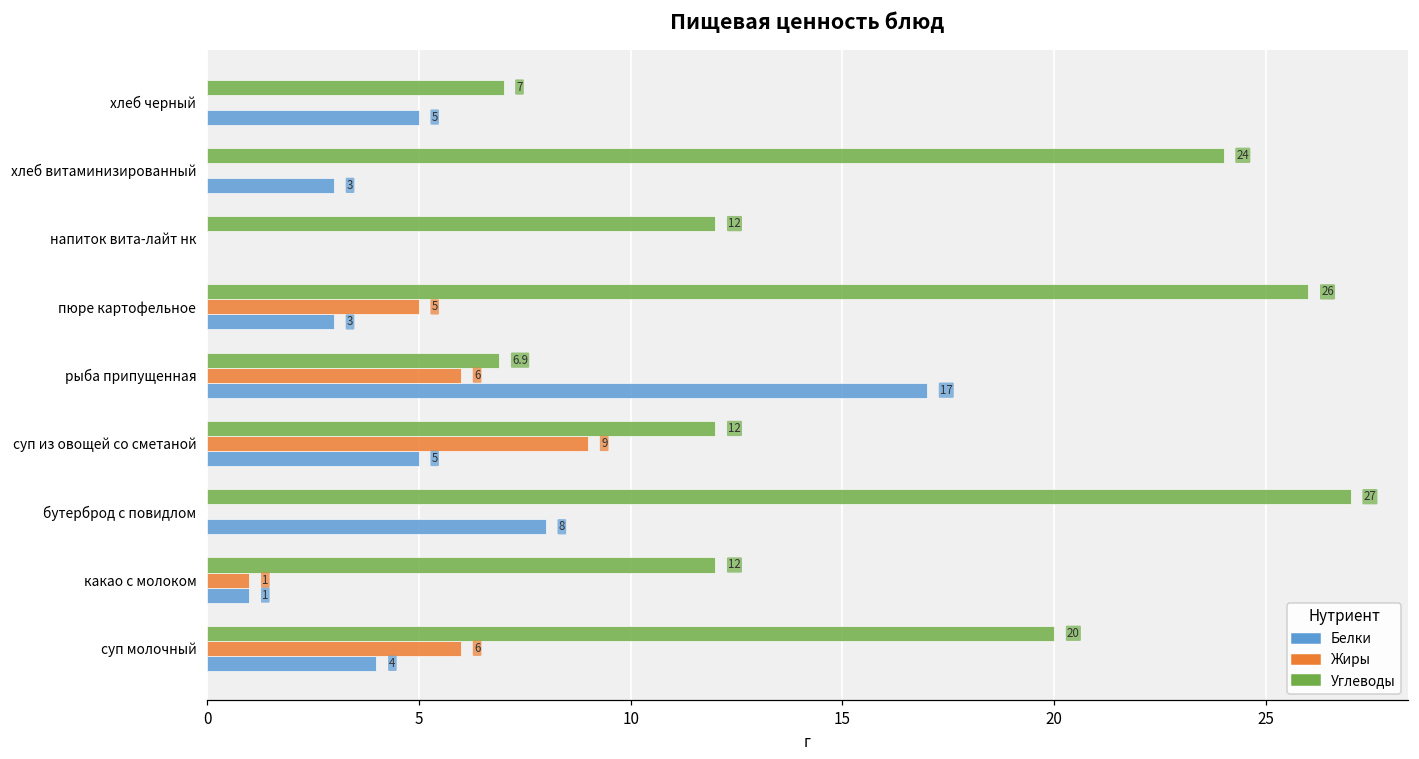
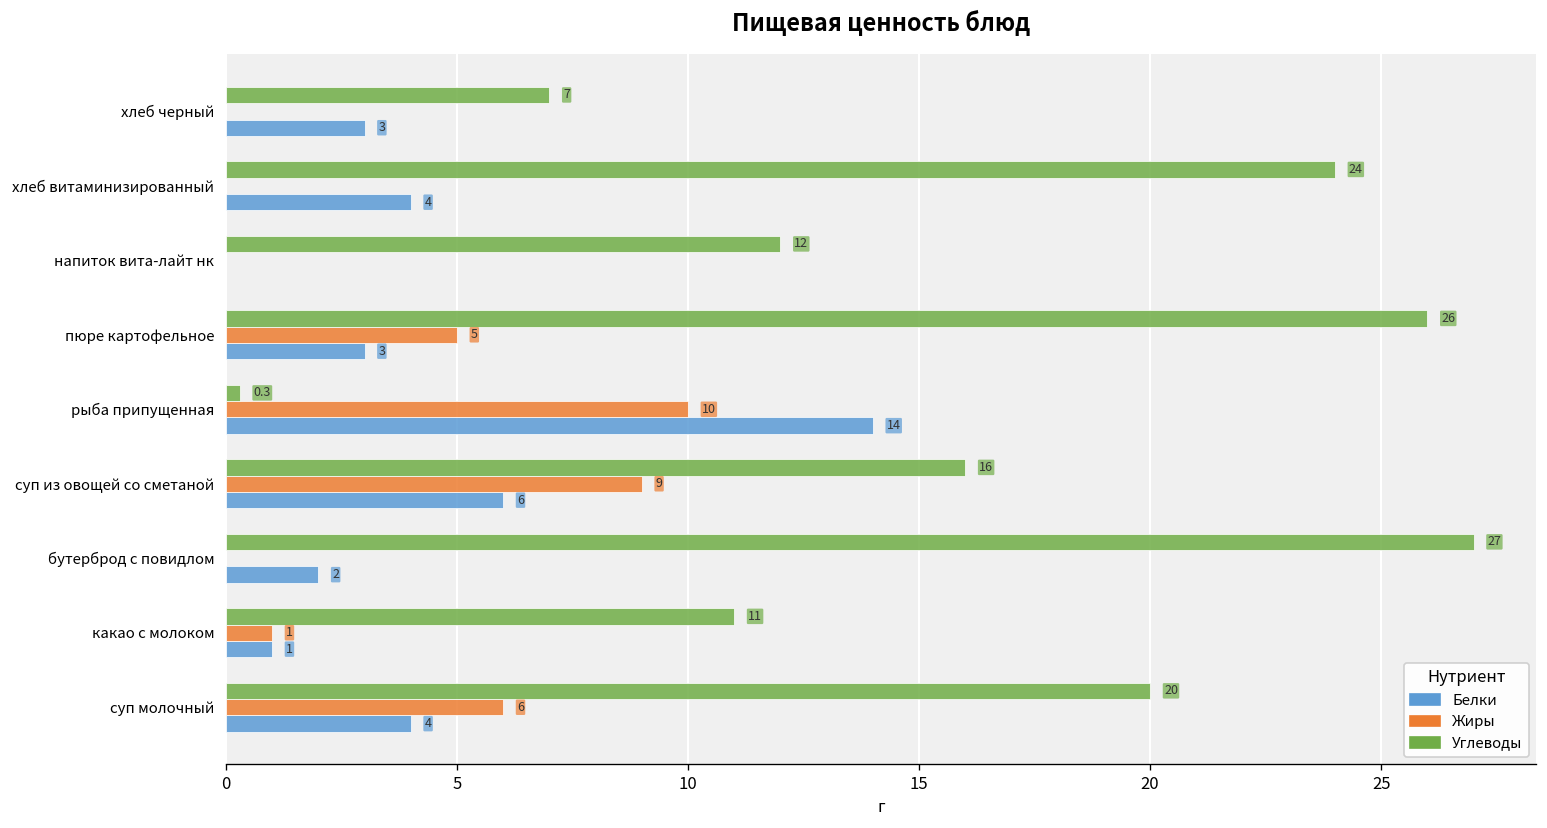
  {
    "Белки": {
-     "хлеб черный": 5,
-     "хлеб витаминизированный": 3,
-     "рыба припущенная": 17,
-     "суп из овощей со сметаной": 5,
-     "бутерброд с повидлом": 8
+     "хлеб черный": 3,
+     "хлеб витаминизированный": 4,
+     "рыба припущенная": 14,
+     "суп из овощей со сметаной": 6,
+     "бутерброд с повидлом": 2
    },
    "Жиры": {
-     "рыба припущенная": 6
+     "рыба припущенная": 10
    },
    "Углеводы": {
-     "рыба припущенная": 6.9,
-     "суп из овощей со сметаной": 12,
-     "какао с молоком": 12
+     "рыба припущенная": 0.3,
+     "суп из овощей со сметаной": 16,
+     "какао с молоком": 11
    }
  }
